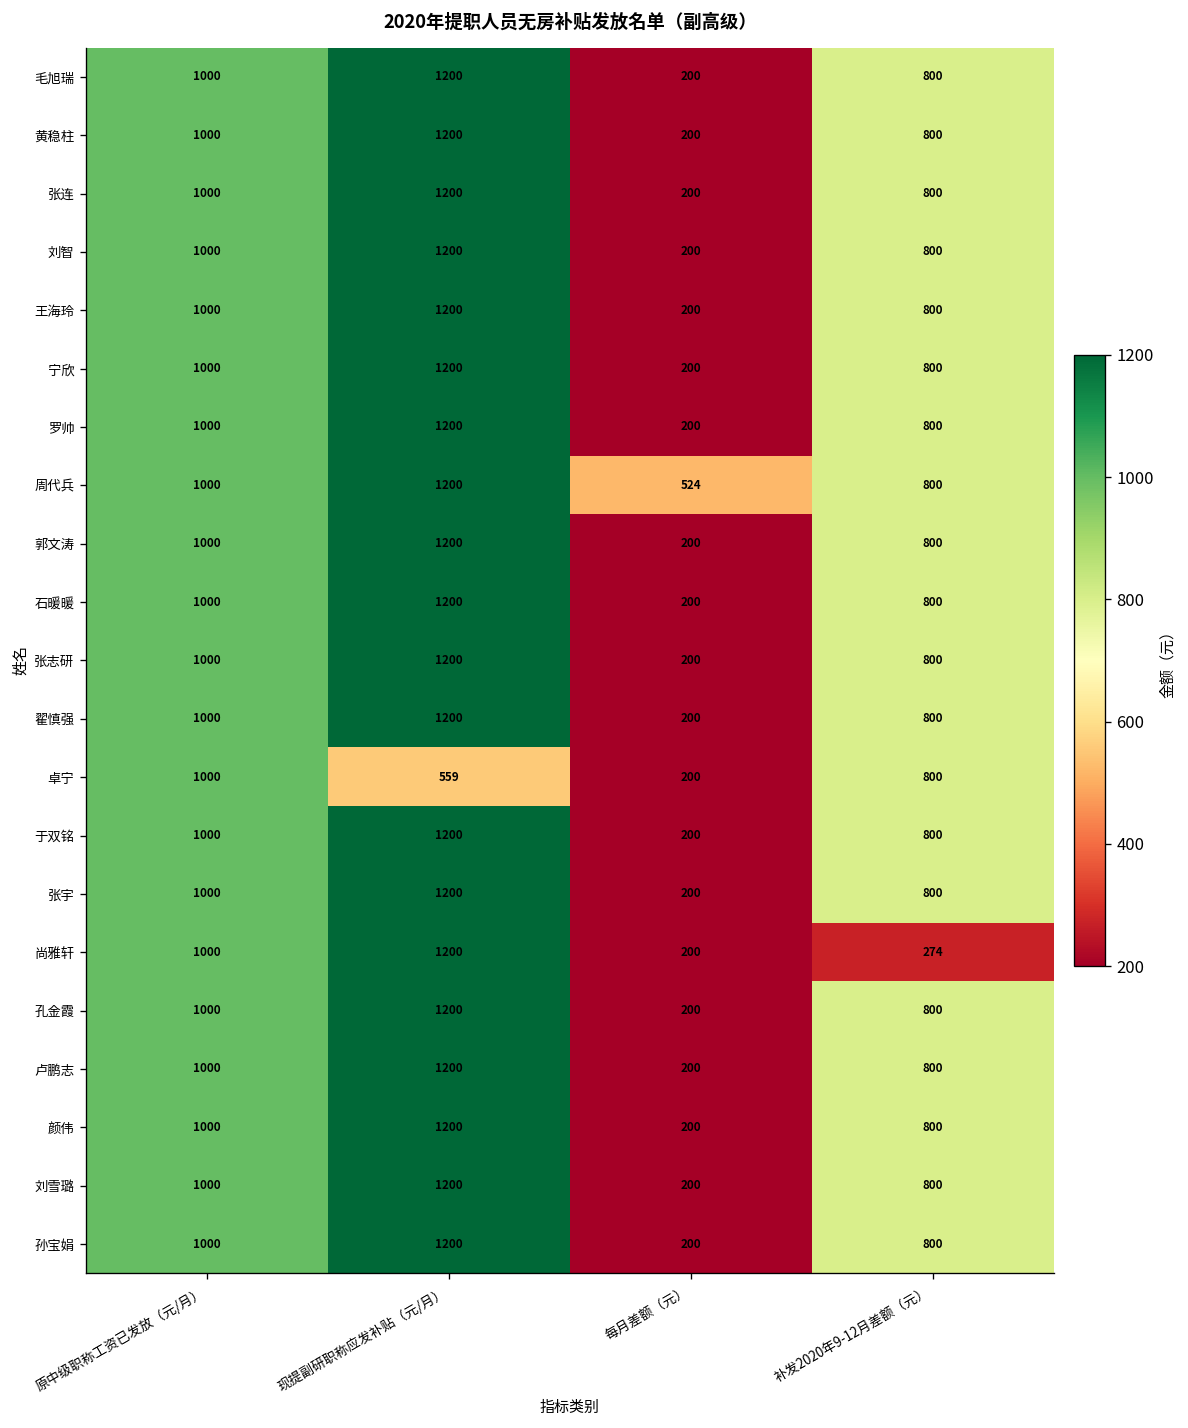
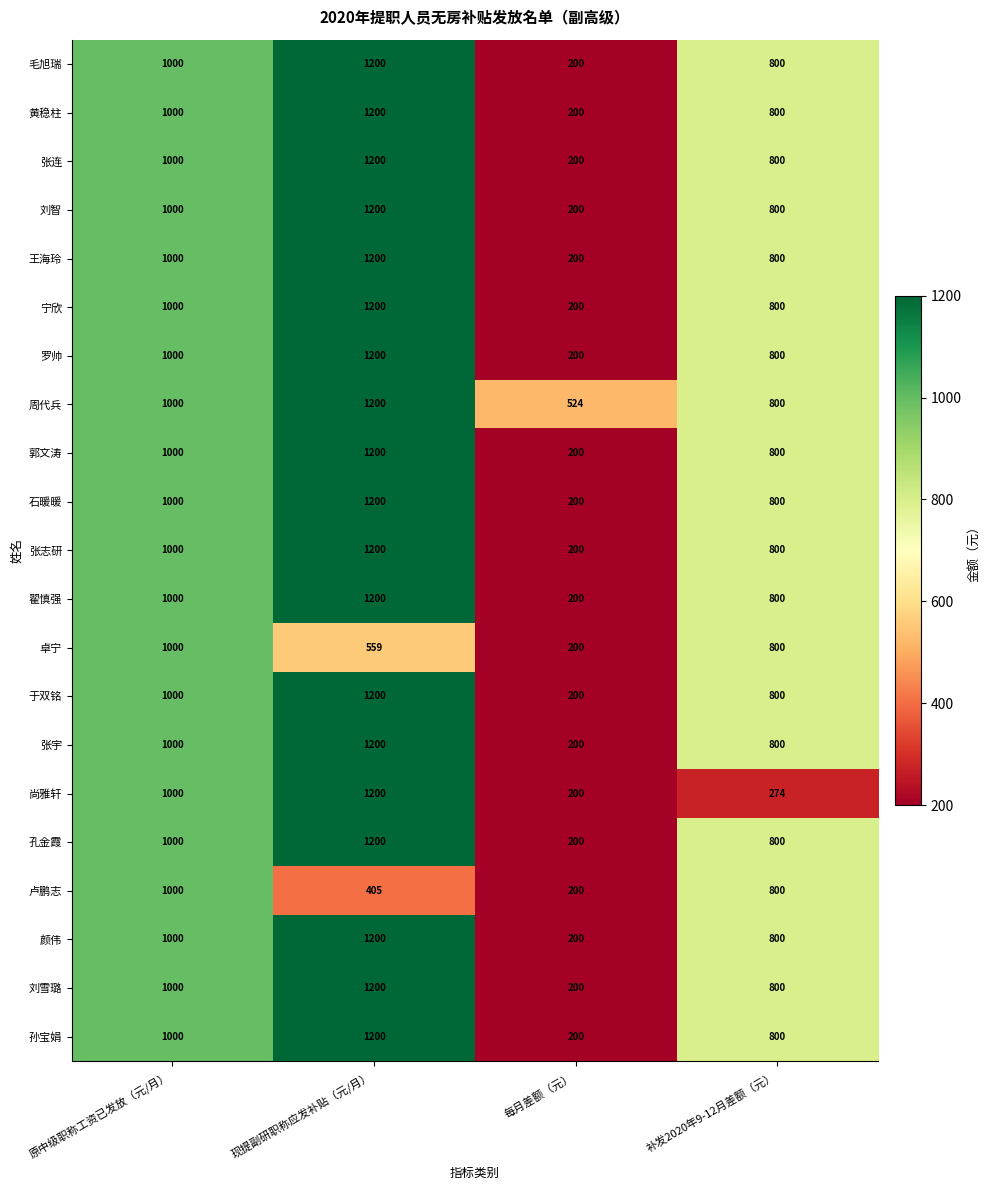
  {
    "毛旭瑞": {
      "原中级职称工资已发放（元/月）": 1000,
      "现提副研职称应发补贴（元/月）": 1200,
      "每月差额（元）": 200,
      "补发2020年9-12月差额（元）": 800
    },
    "黄稳柱": {
      "原中级职称工资已发放（元/月）": 1000,
      "现提副研职称应发补贴（元/月）": 1200,
      "每月差额（元）": 200,
      "补发2020年9-12月差额（元）": 800
    },
    "张连": {
      "原中级职称工资已发放（元/月）": 1000,
      "现提副研职称应发补贴（元/月）": 1200,
      "每月差额（元）": 200,
      "补发2020年9-12月差额（元）": 800
    },
    "刘智": {
      "原中级职称工资已发放（元/月）": 1000,
      "现提副研职称应发补贴（元/月）": 1200,
      "每月差额（元）": 200,
      "补发2020年9-12月差额（元）": 800
    },
    "王海玲": {
      "原中级职称工资已发放（元/月）": 1000,
      "现提副研职称应发补贴（元/月）": 1200,
      "每月差额（元）": 200,
      "补发2020年9-12月差额（元）": 800
    },
    "宁欣": {
      "原中级职称工资已发放（元/月）": 1000,
      "现提副研职称应发补贴（元/月）": 1200,
      "每月差额（元）": 200,
      "补发2020年9-12月差额（元）": 800
    },
    "罗帅": {
      "原中级职称工资已发放（元/月）": 1000,
      "现提副研职称应发补贴（元/月）": 1200,
      "每月差额（元）": 200,
      "补发2020年9-12月差额（元）": 800
    },
    "周代兵": {
      "原中级职称工资已发放（元/月）": 1000,
      "现提副研职称应发补贴（元/月）": 1200,
      "每月差额（元）": 524,
      "补发2020年9-12月差额（元）": 800
    },
    "郭文涛": {
      "原中级职称工资已发放（元/月）": 1000,
      "现提副研职称应发补贴（元/月）": 1200,
      "每月差额（元）": 200,
      "补发2020年9-12月差额（元）": 800
    },
    "石暖暖": {
      "原中级职称工资已发放（元/月）": 1000,
      "现提副研职称应发补贴（元/月）": 1200,
      "每月差额（元）": 200,
      "补发2020年9-12月差额（元）": 800
    },
    "张志研": {
      "原中级职称工资已发放（元/月）": 1000,
      "现提副研职称应发补贴（元/月）": 1200,
      "每月差额（元）": 200,
      "补发2020年9-12月差额（元）": 800
    },
    "翟慎强": {
      "原中级职称工资已发放（元/月）": 1000,
      "现提副研职称应发补贴（元/月）": 1200,
      "每月差额（元）": 200,
      "补发2020年9-12月差额（元）": 800
    },
    "卓宁": {
      "原中级职称工资已发放（元/月）": 1000,
      "现提副研职称应发补贴（元/月）": 559,
      "每月差额（元）": 200,
      "补发2020年9-12月差额（元）": 800
    },
    "于双铭": {
      "原中级职称工资已发放（元/月）": 1000,
      "现提副研职称应发补贴（元/月）": 1200,
      "每月差额（元）": 200,
      "补发2020年9-12月差额（元）": 800
    },
    "张宇": {
      "原中级职称工资已发放（元/月）": 1000,
      "现提副研职称应发补贴（元/月）": 1200,
      "每月差额（元）": 200,
      "补发2020年9-12月差额（元）": 800
    },
    "尚雅轩": {
      "原中级职称工资已发放（元/月）": 1000,
      "现提副研职称应发补贴（元/月）": 1200,
      "每月差额（元）": 200,
      "补发2020年9-12月差额（元）": 274
    },
    "孔金霞": {
      "原中级职称工资已发放（元/月）": 1000,
      "现提副研职称应发补贴（元/月）": 1200,
      "每月差额（元）": 200,
      "补发2020年9-12月差额（元）": 800
    },
    "卢鹏志": {
      "原中级职称工资已发放（元/月）": 1000,
-     "现提副研职称应发补贴（元/月）": 1200,
+     "现提副研职称应发补贴（元/月）": 405,
      "每月差额（元）": 200,
      "补发2020年9-12月差额（元）": 800
    },
    "颜伟": {
      "原中级职称工资已发放（元/月）": 1000,
      "现提副研职称应发补贴（元/月）": 1200,
      "每月差额（元）": 200,
      "补发2020年9-12月差额（元）": 800
    },
    "刘雪璐": {
      "原中级职称工资已发放（元/月）": 1000,
      "现提副研职称应发补贴（元/月）": 1200,
      "每月差额（元）": 200,
      "补发2020年9-12月差额（元）": 800
    },
    "孙宝娟": {
      "原中级职称工资已发放（元/月）": 1000,
      "现提副研职称应发补贴（元/月）": 1200,
      "每月差额（元）": 200,
      "补发2020年9-12月差额（元）": 800
    }
  }
